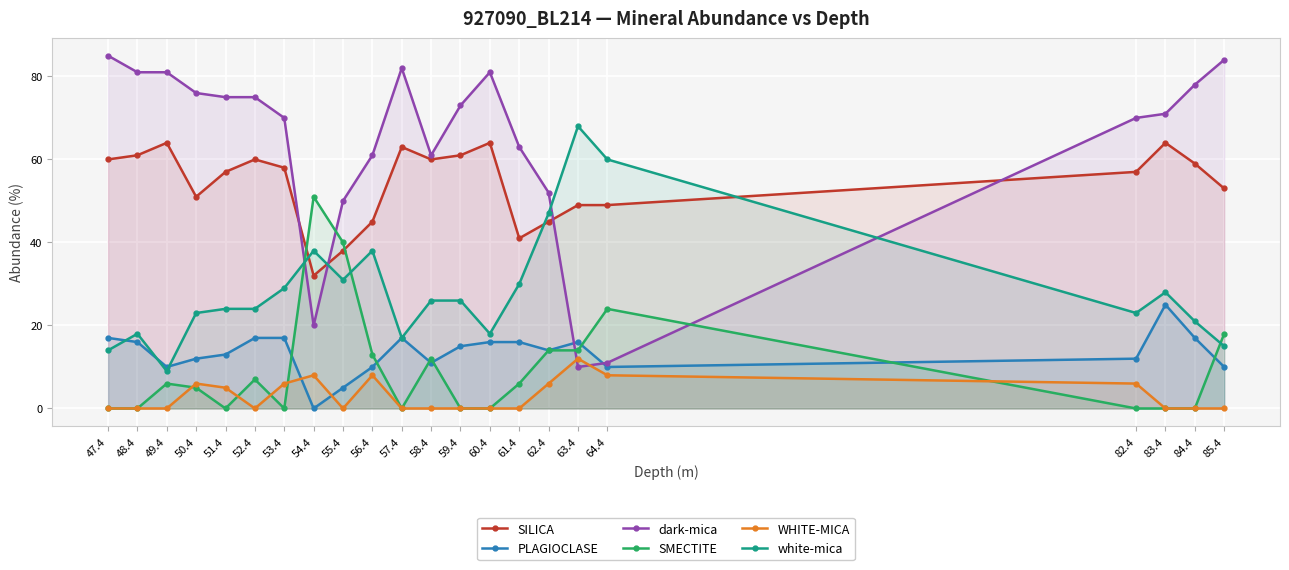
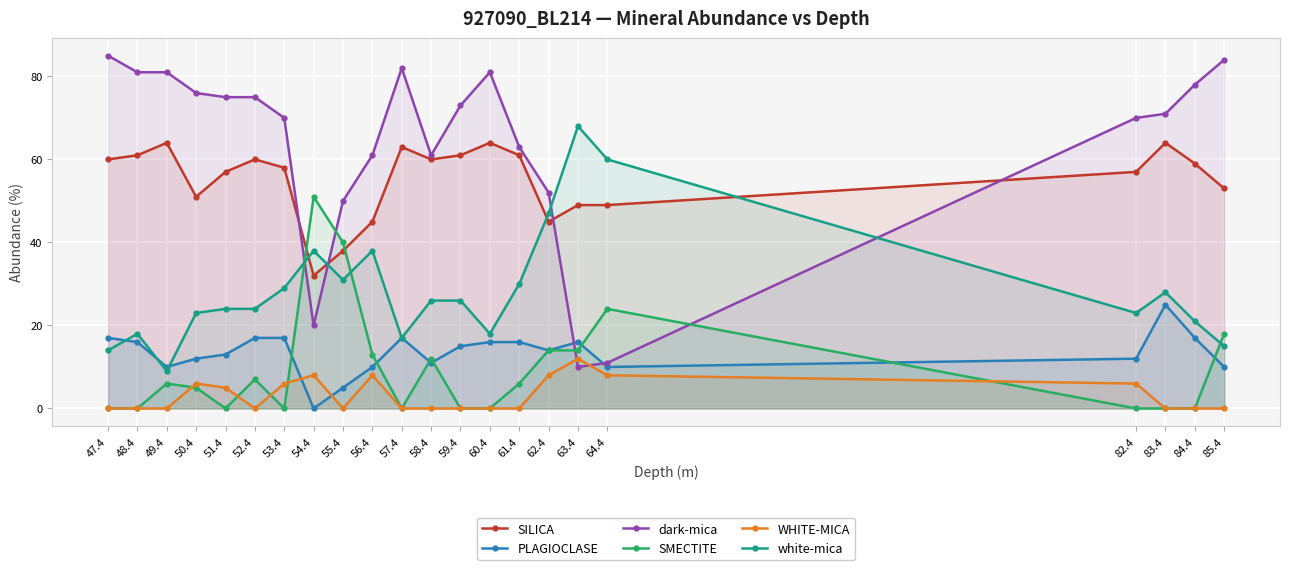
  {
    "SILICA": {
      "47.4": 60,
      "48.4": 61,
      "49.4": 64,
      "50.4": 51,
      "51.4": 57,
      "52.4": 60,
      "53.4": 58,
      "54.4": 32,
      "55.4": 38,
      "56.4": 45,
      "57.4": 63,
      "58.4": 60,
      "59.4": 61,
      "60.4": 64,
-     "61.4": 41,
+     "61.4": 61,
      "62.4": 45,
      "63.4": 49,
      "64.4": 49,
      "82.4": 57,
      "83.4": 64,
      "84.4": 59,
      "85.4": 53
    },
    "PLAGIOCLASE": {
      "47.4": 17,
      "48.4": 16,
      "49.4": 10,
      "50.4": 12,
      "51.4": 13,
      "52.4": 17,
      "53.4": 17,
      "54.4": 0,
      "55.4": 5,
      "56.4": 10,
      "58.4": 11,
      "59.4": 15,
      "60.4": 16,
      "61.4": 16,
      "63.4": 16,
      "64.4": 10,
      "82.4": 12,
      "83.4": 25,
      "84.4": 17,
      "85.4": 10
    },
    "dark-mica": {
      "47.4": 85,
      "48.4": 81,
      "49.4": 81,
      "50.4": 76,
      "51.4": 75,
      "52.4": 75,
      "53.4": 70,
      "54.4": 20,
      "55.4": 50,
      "56.4": 61,
      "57.4": 82,
      "58.4": 61,
      "59.4": 73,
      "60.4": 81,
      "61.4": 63,
      "62.4": 52,
      "63.4": 10,
      "64.4": 11,
      "82.4": 70,
      "83.4": 71,
      "84.4": 78,
      "85.4": 84
    },
    "WHITE-MICA": {
      "49.4": 0,
      "50.4": 6,
      "51.4": 5,
      "52.4": 0,
      "53.4": 6,
      "54.4": 8,
      "55.4": 0,
      "56.4": 8,
      "58.4": 0,
      "61.4": 0,
-     "62.4": 6,
+     "62.4": 8,
      "63.4": 12,
      "64.4": 8,
      "82.4": 6,
      "85.4": 0
    }
  }
